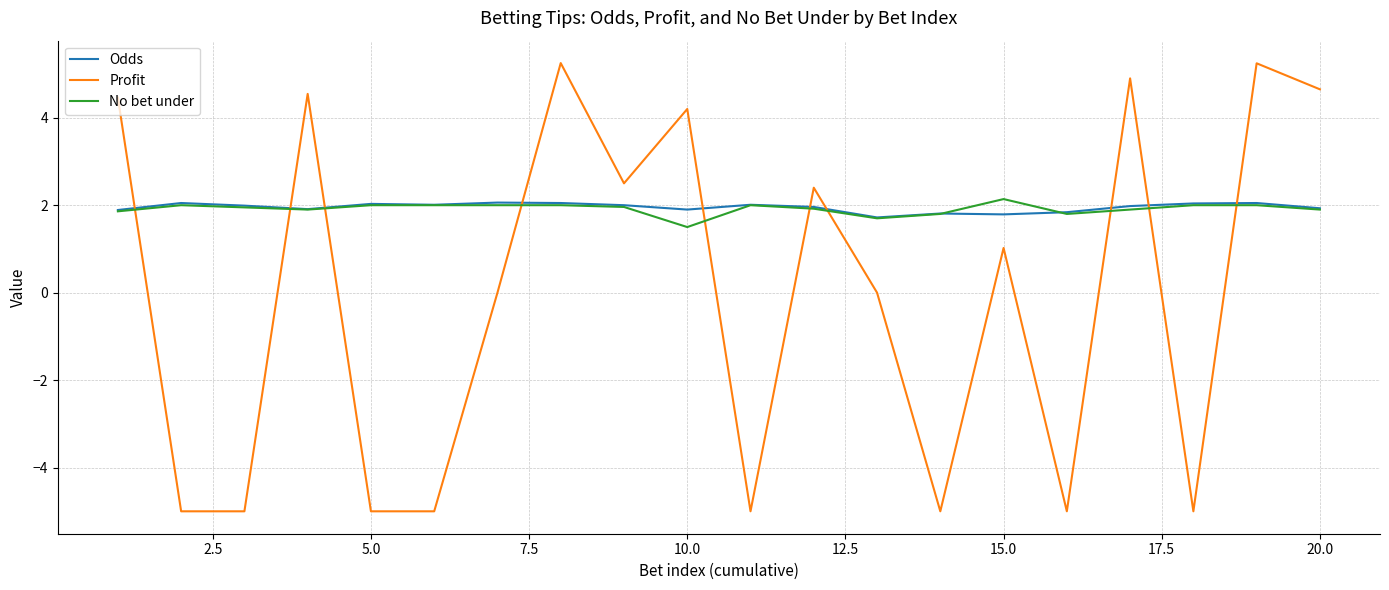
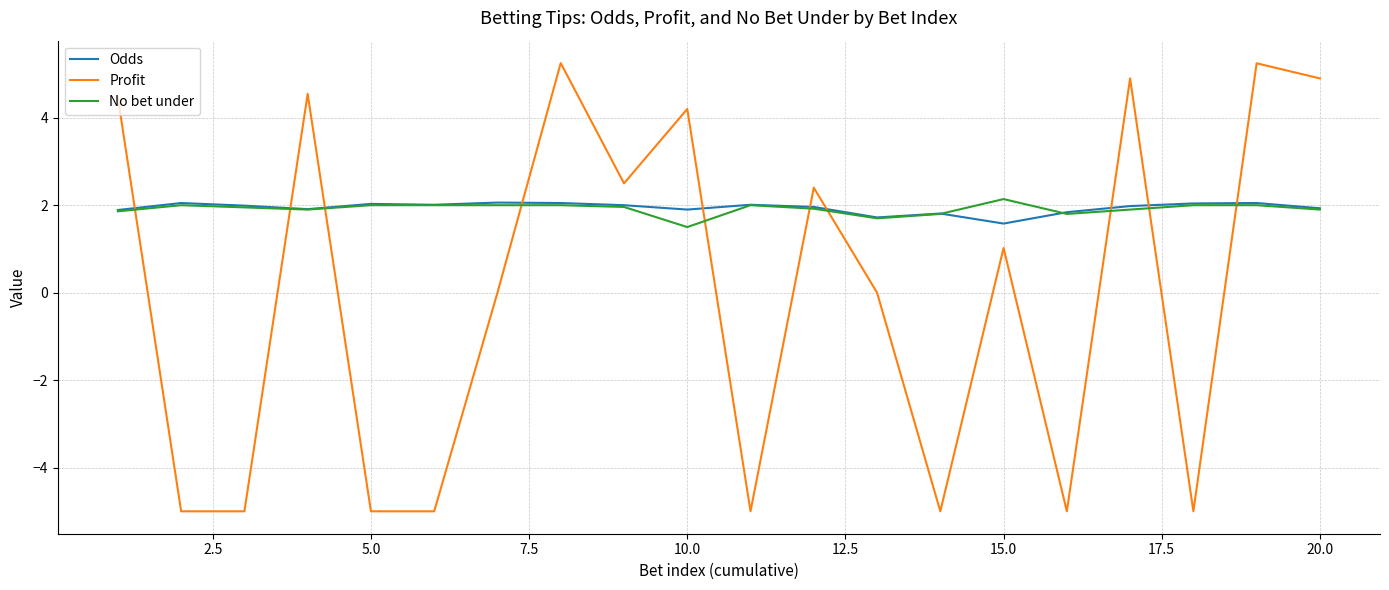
  {
    "Odds": {
      "10.0": 1.9,
-     "15.0": 1.8
+     "15.0": 1.6
    },
    "Profit": {
      "5.0": -5.0,
      "10.0": 4.2,
      "15.0": 1.0,
-     "20.0": 4.7
+     "20.0": 4.9
    },
    "No bet under": {
      "10.0": 1.5,
      "15.0": 2.1
    }
  }
